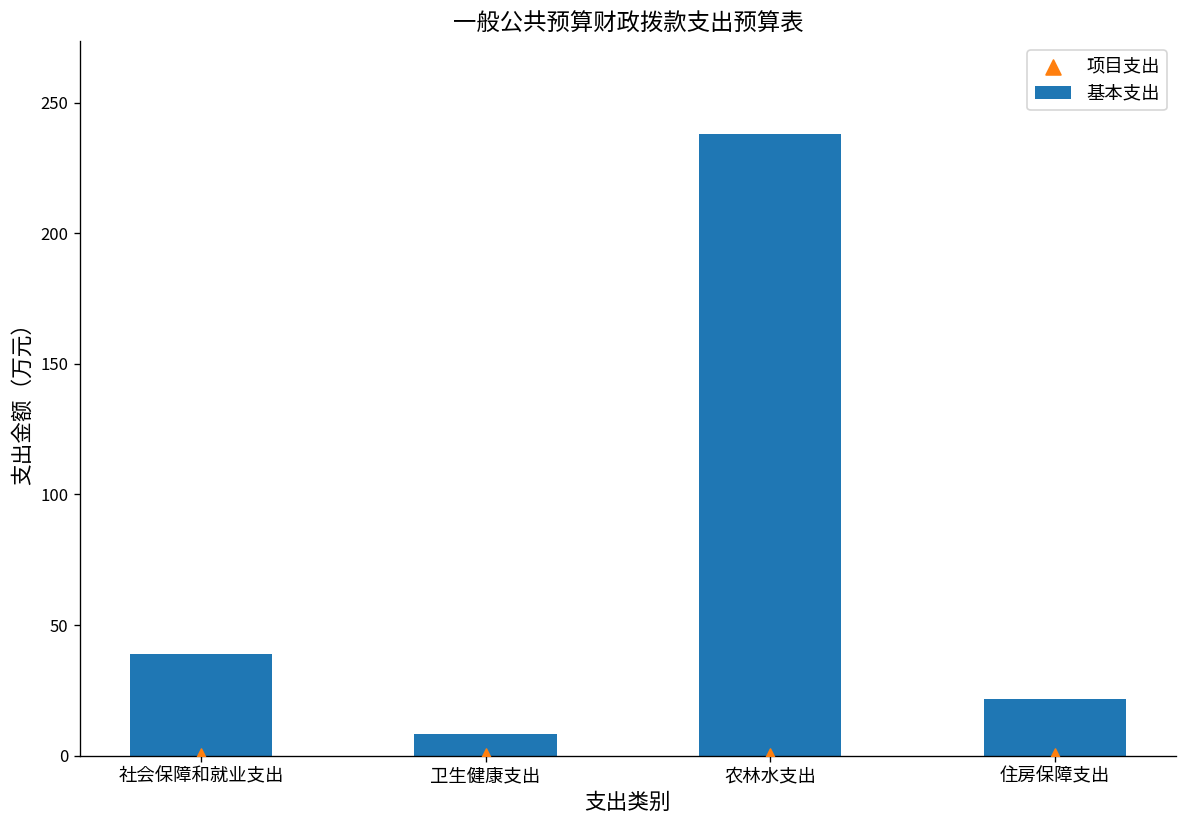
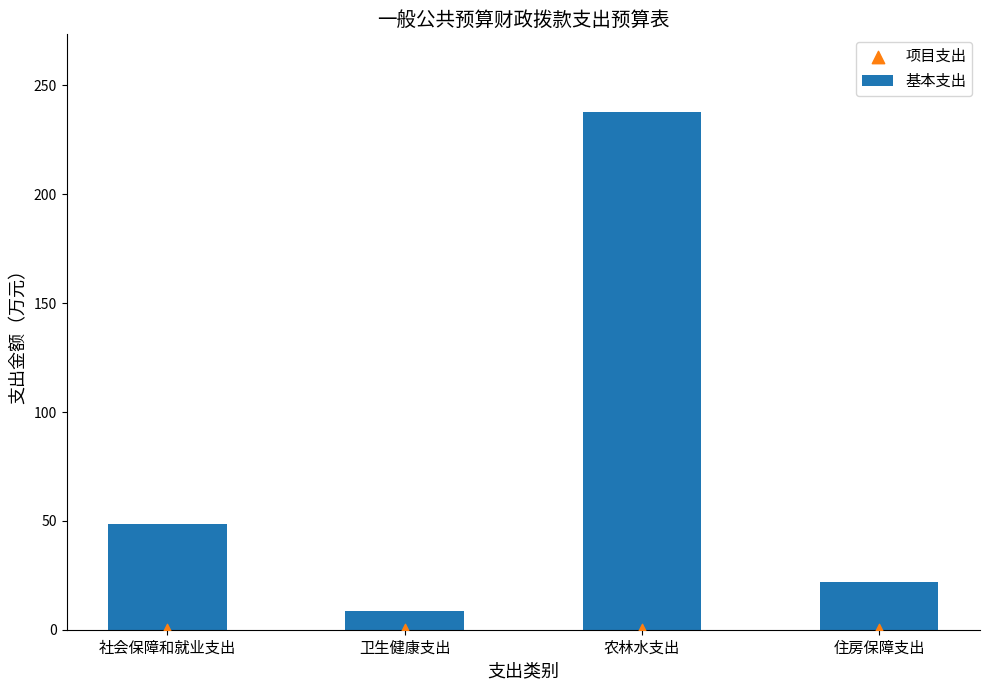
  {
    "基本支出": {
-     "社会保障和就业支出": 39,
+     "社会保障和就业支出": 48,
      "卫生健康支出": 8,
      "农林水支出": 238,
      "住房保障支出": 22
    }
  }
